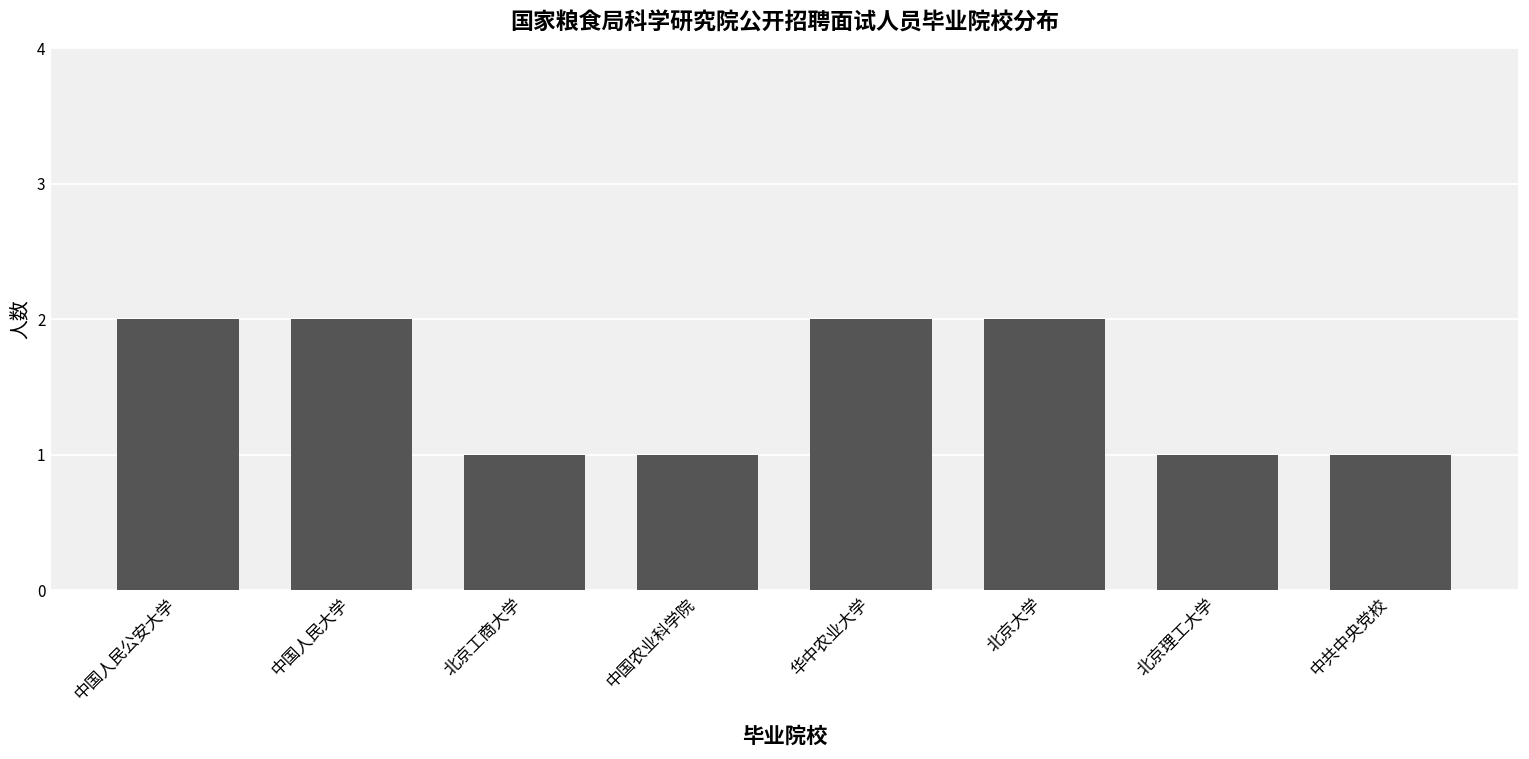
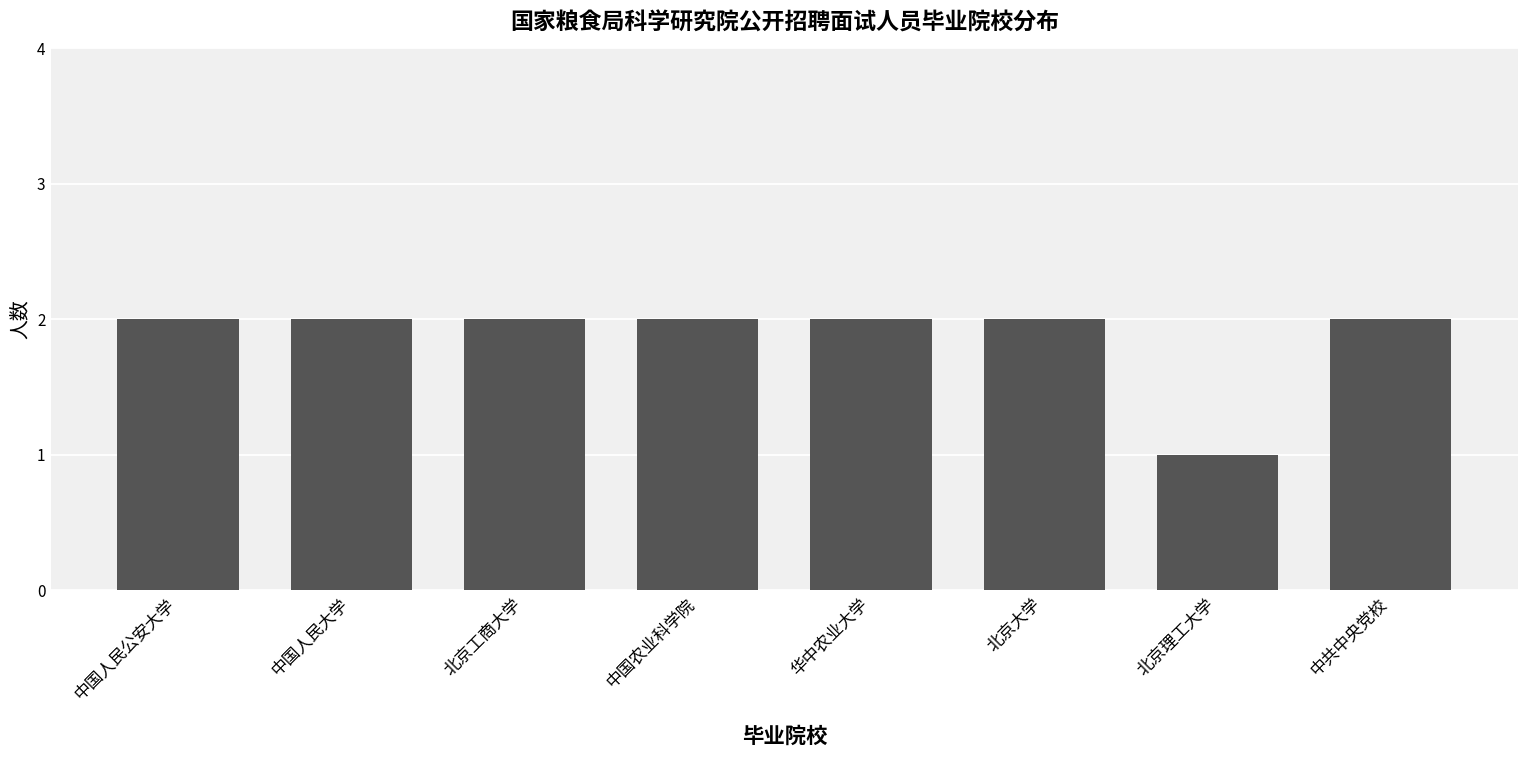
  {
    "中国人民公安大学": 2,
    "中国人民大学": 2,
-   "北京工商大学": 1,
-   "中国农业科学院": 1,
+   "北京工商大学": 2,
+   "中国农业科学院": 2,
    "华中农业大学": 2,
    "北京大学": 2,
    "北京理工大学": 1,
-   "中共中央党校": 1
+   "中共中央党校": 2
  }
